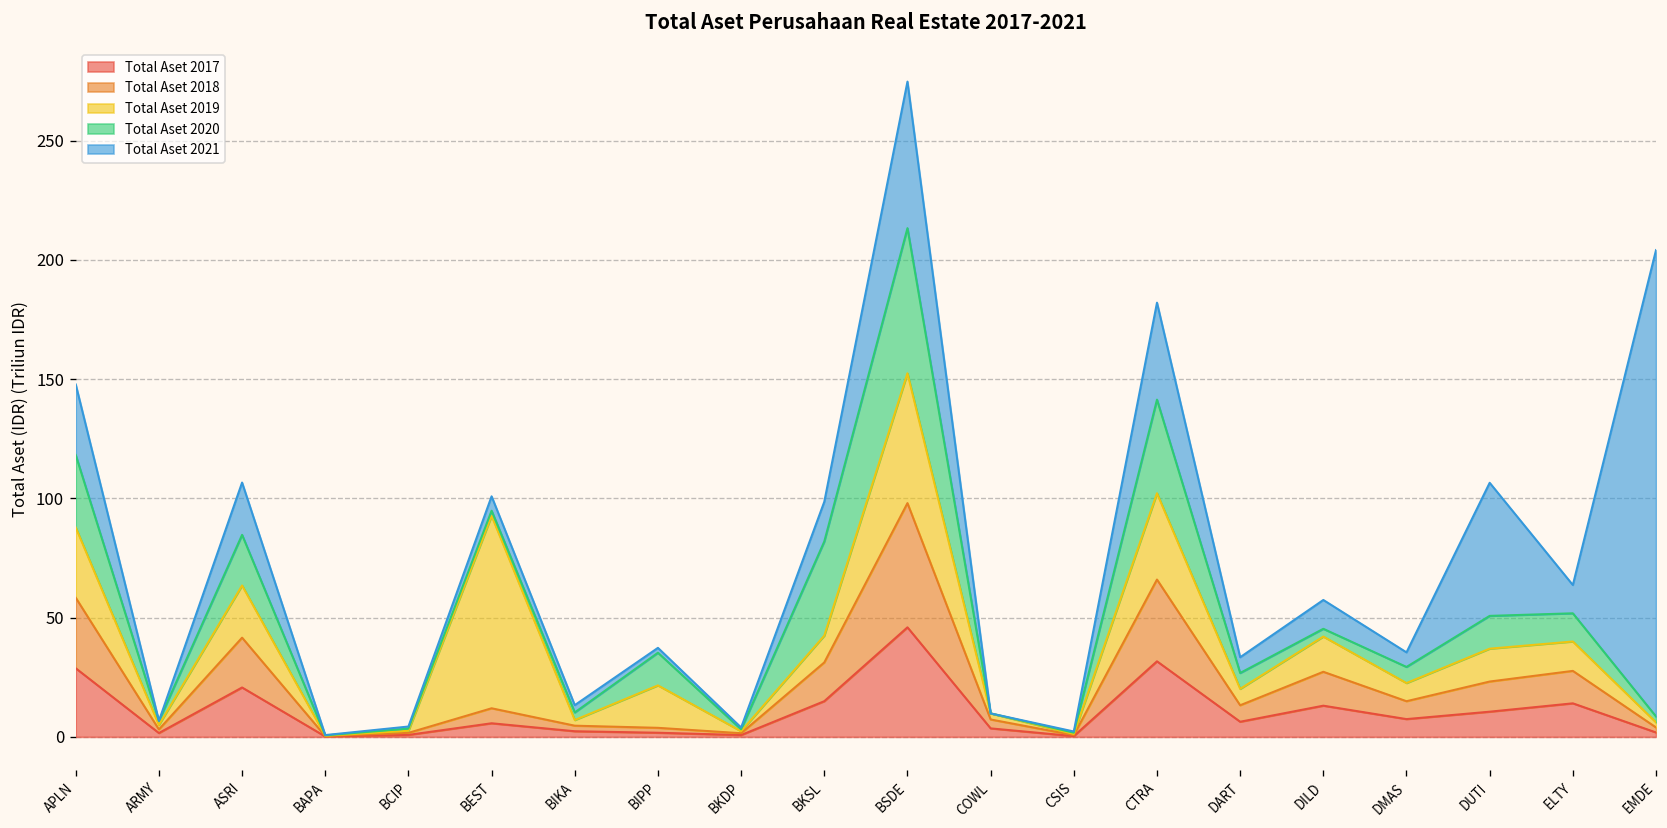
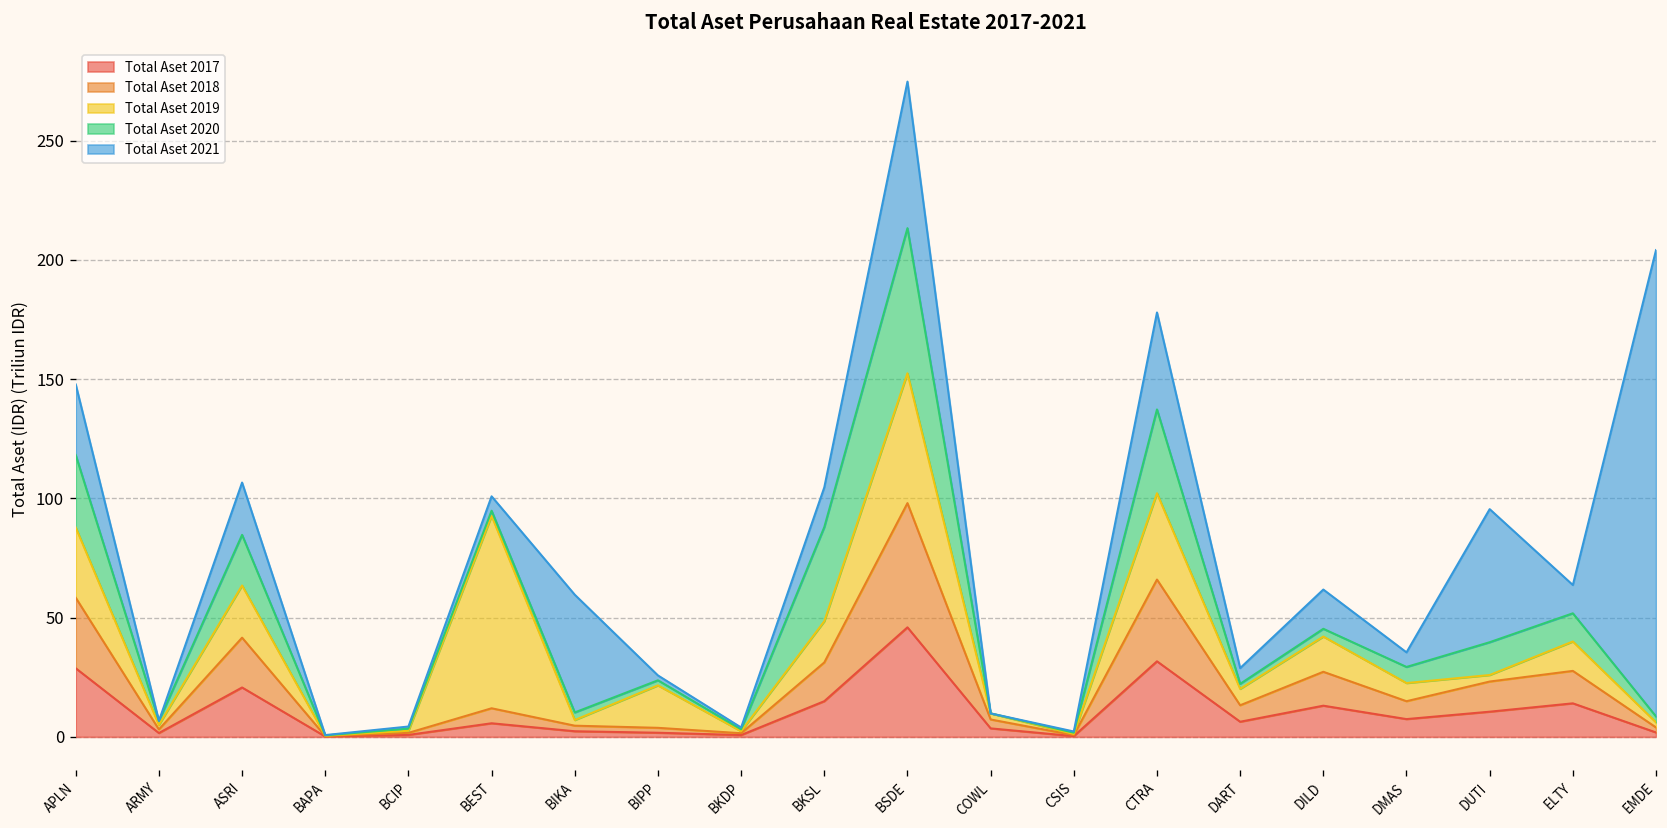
  {
    "Total Aset 2019": {
      "APLN": 29,
      "ARMY": 2,
      "ASRI": 22,
      "BEST": 81,
      "BIKA": 2,
      "BIPP": 18,
-     "BKSL": 11,
+     "BKSL": 17,
      "BSDE": 54,
      "CTRA": 36,
      "DART": 7,
      "DILD": 15,
      "DMAS": 8,
-     "DUTI": 14,
+     "DUTI": 3,
      "ELTY": 12,
      "EMDE": 2
    },
    "Total Aset 2020": {
      "APLN": 30,
      "ASRI": 21,
      "BEST": 2,
      "BIKA": 3,
-     "BIPP": 14,
+     "BIPP": 2,
      "BKSL": 39,
      "BSDE": 61,
-     "CTRA": 39,
-     "DART": 7,
+     "CTRA": 35,
+     "DART": 2,
      "DILD": 3,
      "DMAS": 7,
      "DUTI": 14,
      "ELTY": 12,
      "EMDE": 2
    },
    "Total Aset 2021": {
      "APLN": 30,
      "ASRI": 22,
      "BEST": 6,
-     "BIKA": 3,
+     "BIKA": 49,
      "BIPP": 2,
      "BKSL": 17,
      "BSDE": 61,
      "CTRA": 41,
      "DART": 7,
-     "DILD": 12,
+     "DILD": 16,
      "DMAS": 6,
      "DUTI": 56,
      "ELTY": 12,
      "EMDE": 196
    }
  }
